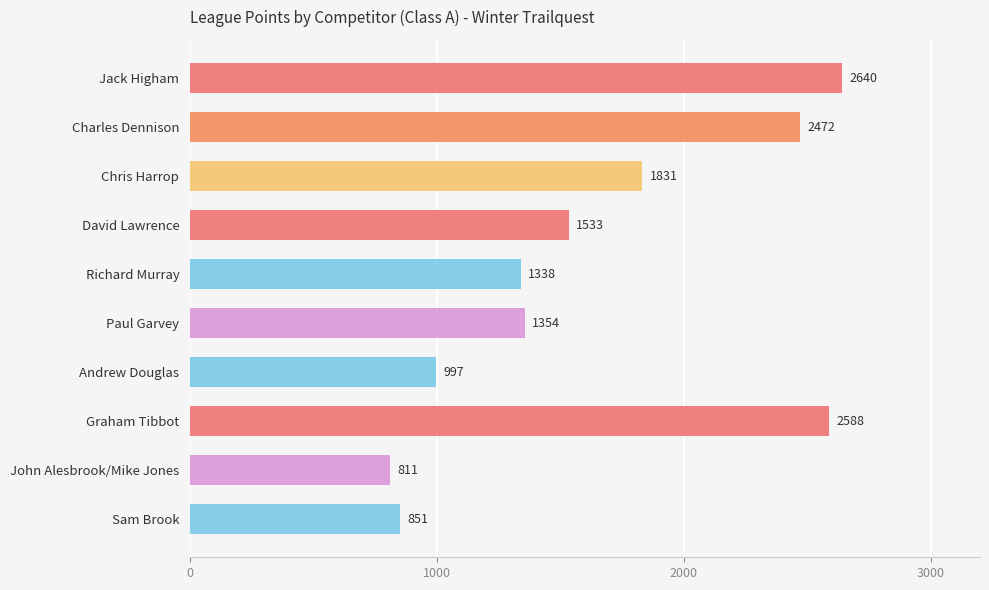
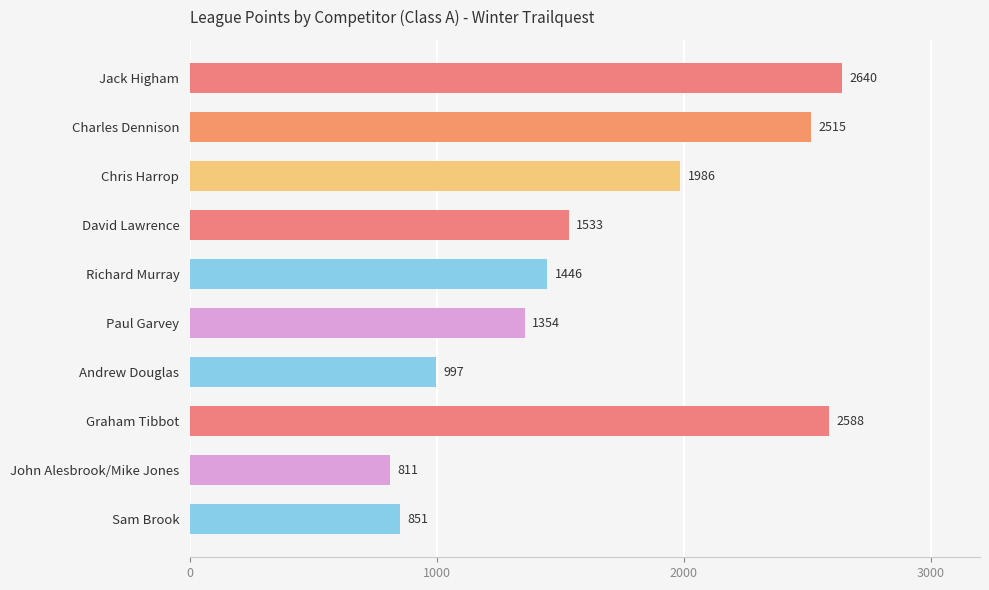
  {
    "Jack Higham": 2640,
-   "Charles Dennison": 2472,
-   "Chris Harrop": 1831,
+   "Charles Dennison": 2515,
+   "Chris Harrop": 1986,
    "David Lawrence": 1533,
-   "Richard Murray": 1338,
+   "Richard Murray": 1446,
    "Paul Garvey": 1354,
    "Andrew Douglas": 997,
    "Graham Tibbot": 2588,
    "John Alesbrook/Mike Jones": 811,
    "Sam Brook": 851
  }
